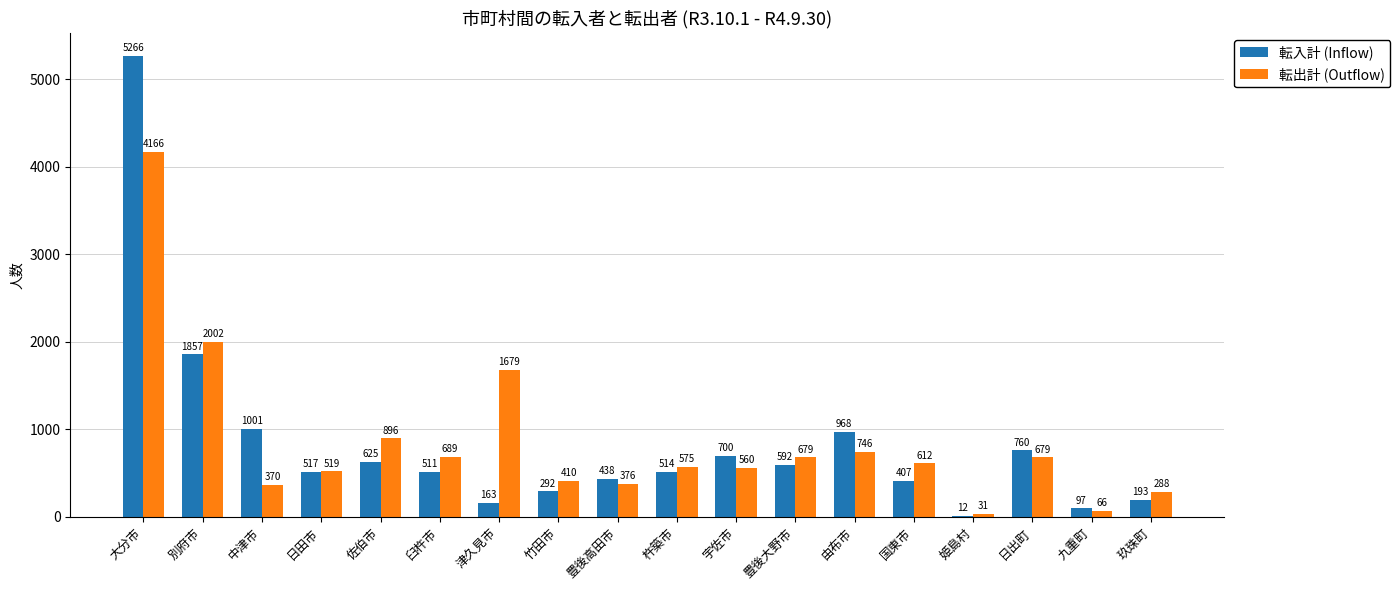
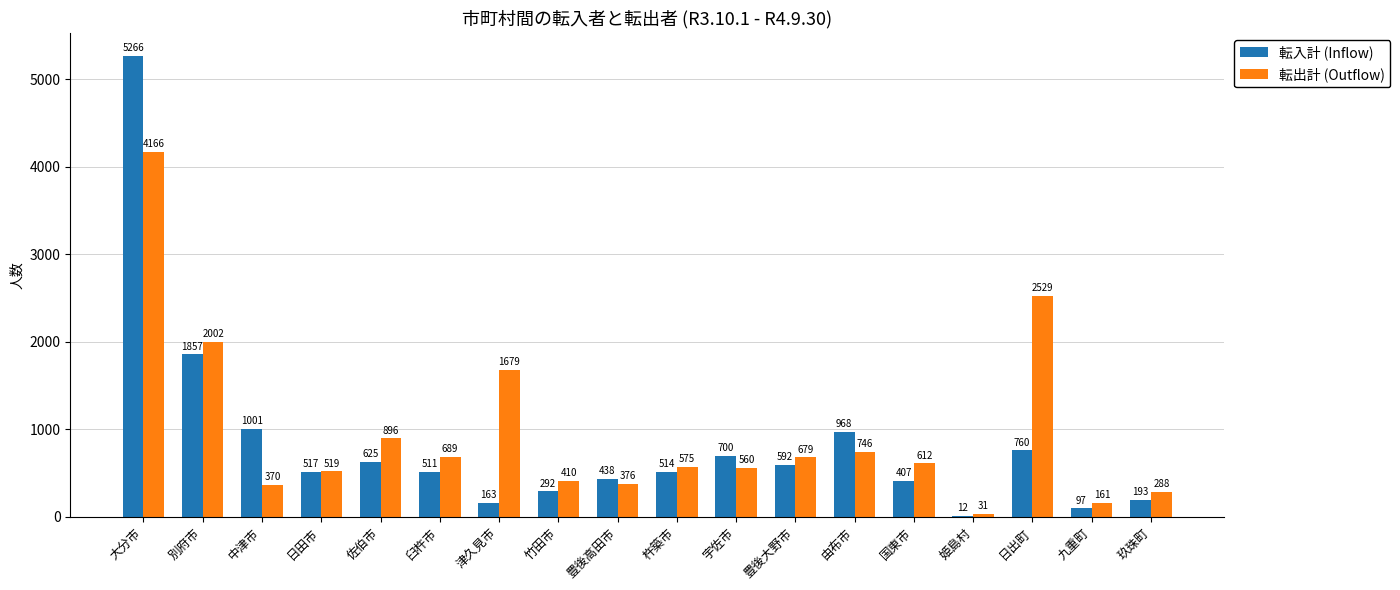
  {
    "転入計 (Inflow)": {
      "大分市": 5266,
      "別府市": 1857,
      "中津市": 1001,
      "日田市": 517,
      "佐伯市": 625,
      "臼杵市": 511,
      "津久見市": 163,
      "竹田市": 292,
      "豊後高田市": 438,
      "杵築市": 514,
      "宇佐市": 700,
      "豊後大野市": 592,
      "由布市": 968,
      "国東市": 407,
      "姫島村": 12,
      "日出町": 760,
      "九重町": 97,
      "玖珠町": 193
    },
    "転出計 (Outflow)": {
      "大分市": 4166,
      "別府市": 2002,
      "中津市": 370,
      "日田市": 519,
      "佐伯市": 896,
      "臼杵市": 689,
      "津久見市": 1679,
      "竹田市": 410,
      "豊後高田市": 376,
      "杵築市": 575,
      "宇佐市": 560,
      "豊後大野市": 679,
      "由布市": 746,
      "国東市": 612,
      "姫島村": 31,
-     "日出町": 679,
-     "九重町": 66,
+     "日出町": 2529,
+     "九重町": 161,
      "玖珠町": 288
    }
  }
